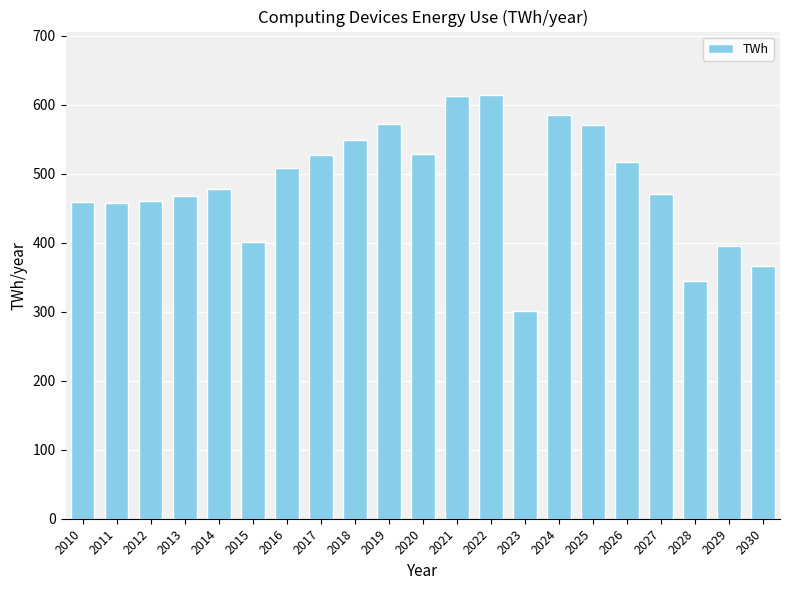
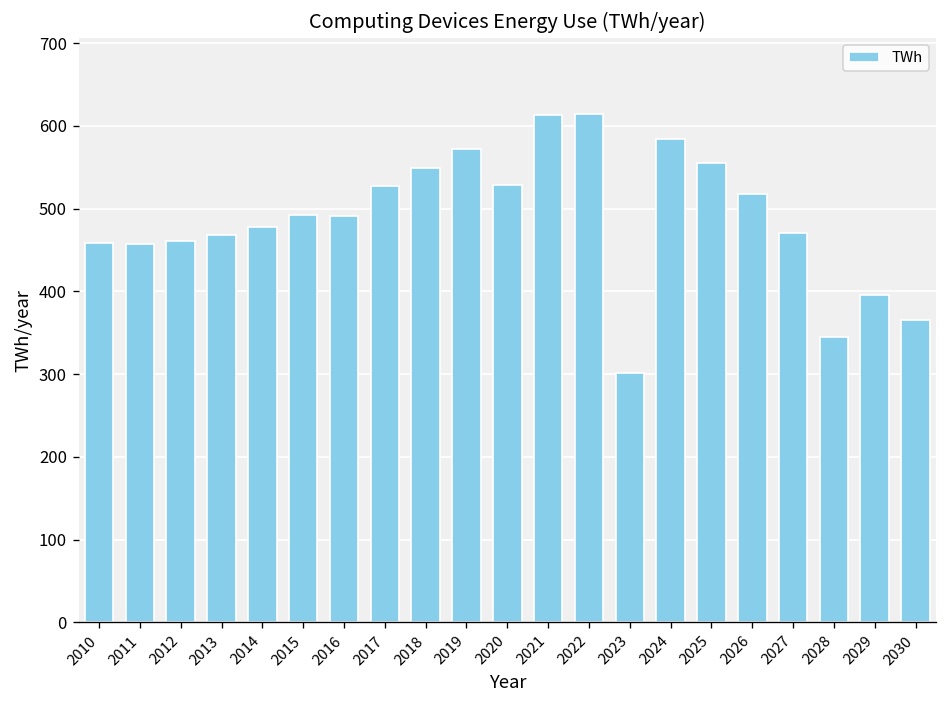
  {
    "2010": 460,
    "2011": 460,
    "2012": 460,
    "2013": 470,
    "2014": 480,
-   "2015": 400,
-   "2016": 510,
+   "2015": 490,
+   "2016": 490,
    "2017": 530,
    "2018": 550,
    "2019": 570,
    "2020": 530,
    "2021": 610,
    "2022": 610,
    "2023": 300,
    "2024": 580,
-   "2025": 570,
+   "2025": 560,
    "2026": 520,
    "2027": 470,
    "2028": 350,
    "2029": 400,
    "2030": 370
  }
